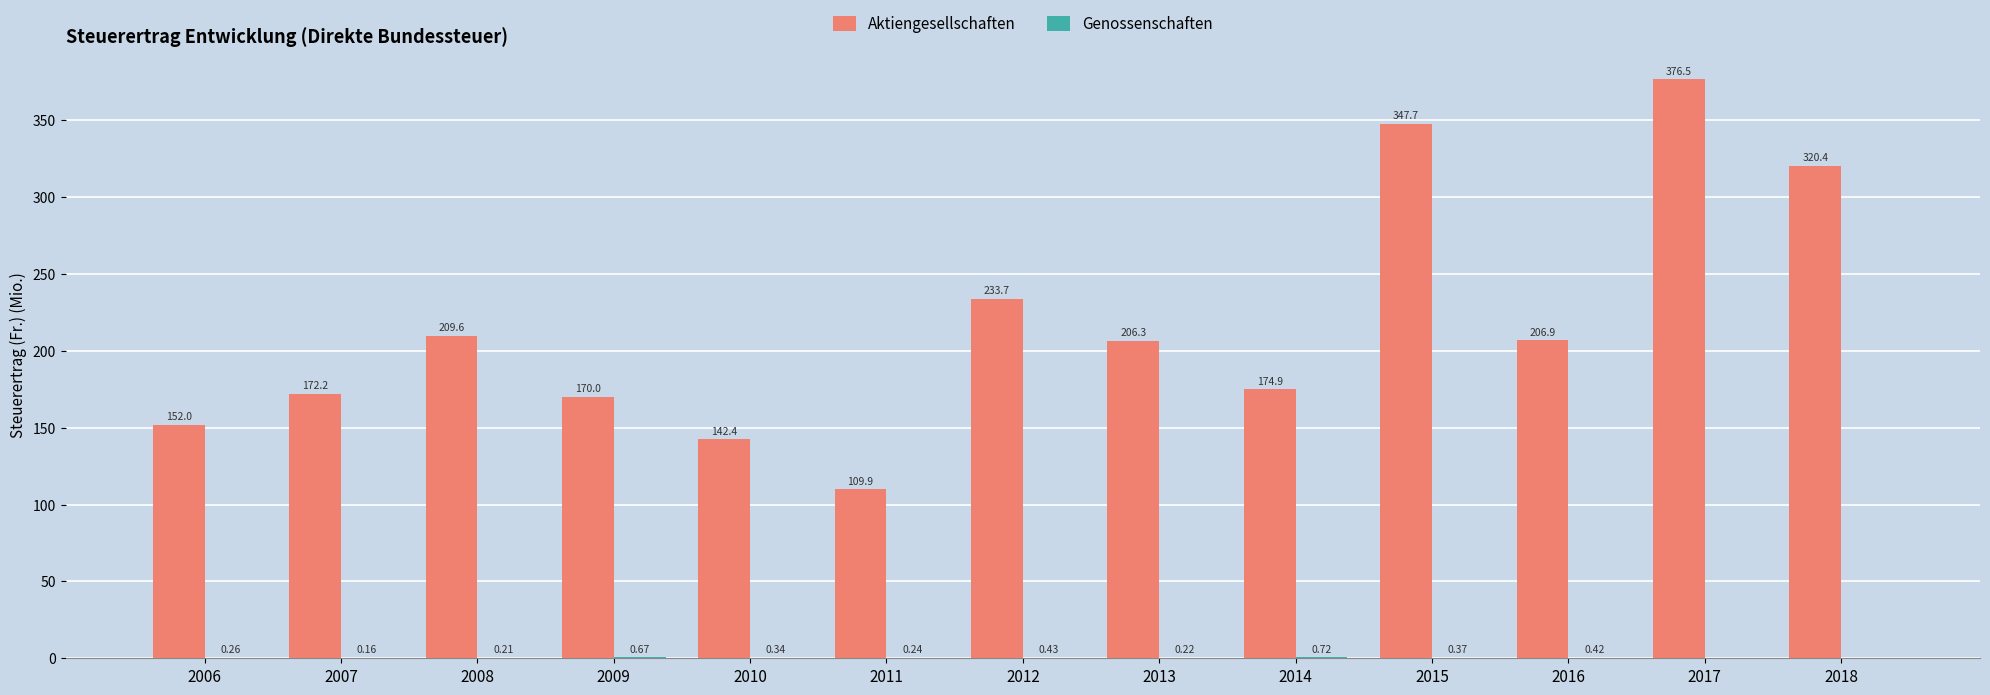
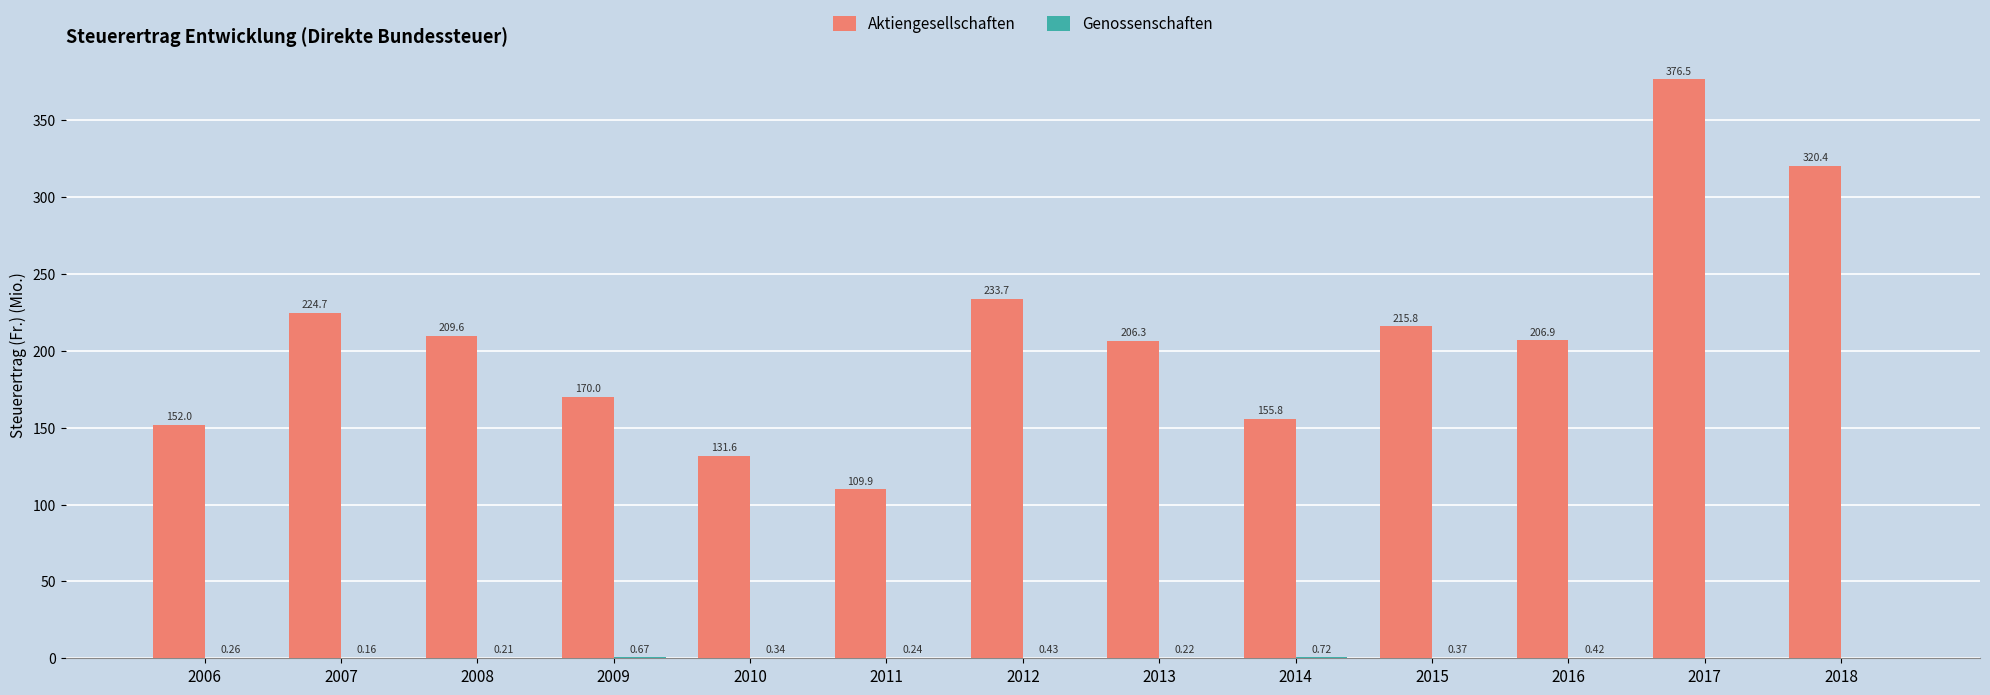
  {
    "Aktiengesellschaften": {
      "2006": 152.0,
-     "2007": 172.2,
+     "2007": 224.7,
      "2008": 209.6,
      "2009": 170.0,
-     "2010": 142.4,
+     "2010": 131.6,
      "2011": 109.9,
      "2012": 233.7,
      "2013": 206.3,
-     "2014": 174.9,
-     "2015": 347.7,
+     "2014": 155.8,
+     "2015": 215.8,
      "2016": 206.9,
      "2017": 376.5,
      "2018": 320.4
    },
    "Genossenschaften": {
      "2006": 0.26,
      "2007": 0.16,
      "2008": 0.21,
      "2009": 0.67,
      "2010": 0.34,
      "2011": 0.24,
      "2012": 0.43,
      "2013": 0.22,
      "2014": 0.72,
      "2015": 0.37,
      "2016": 0.42
    }
  }
